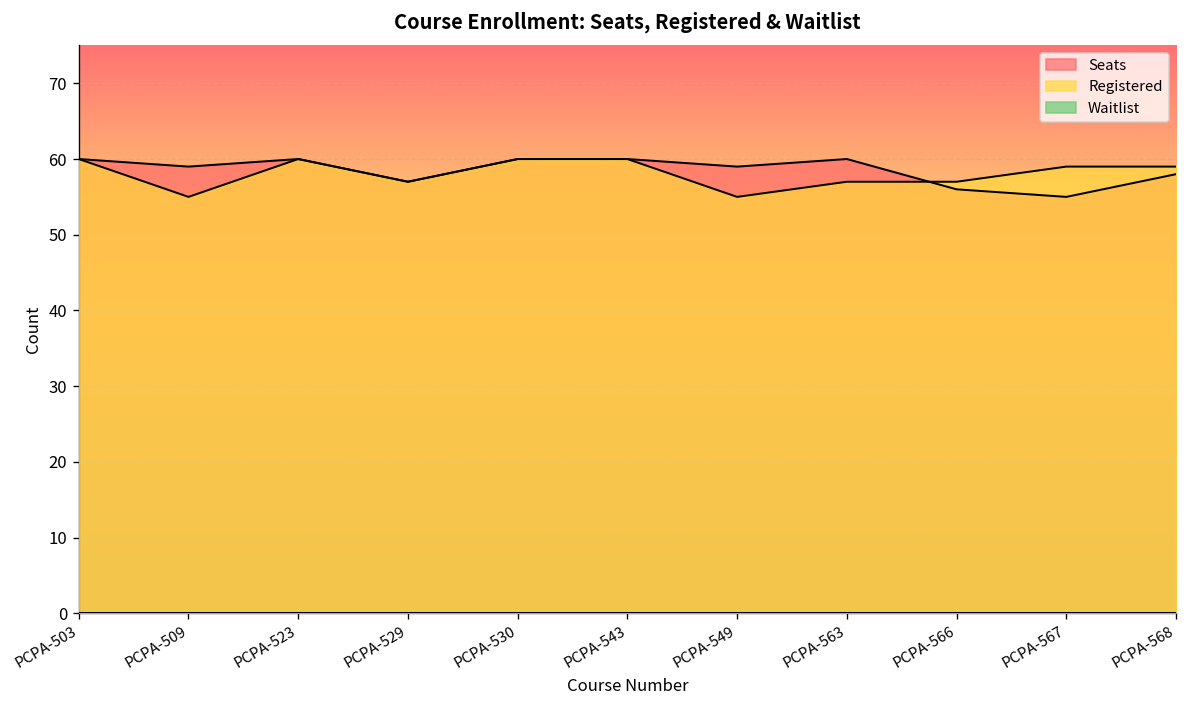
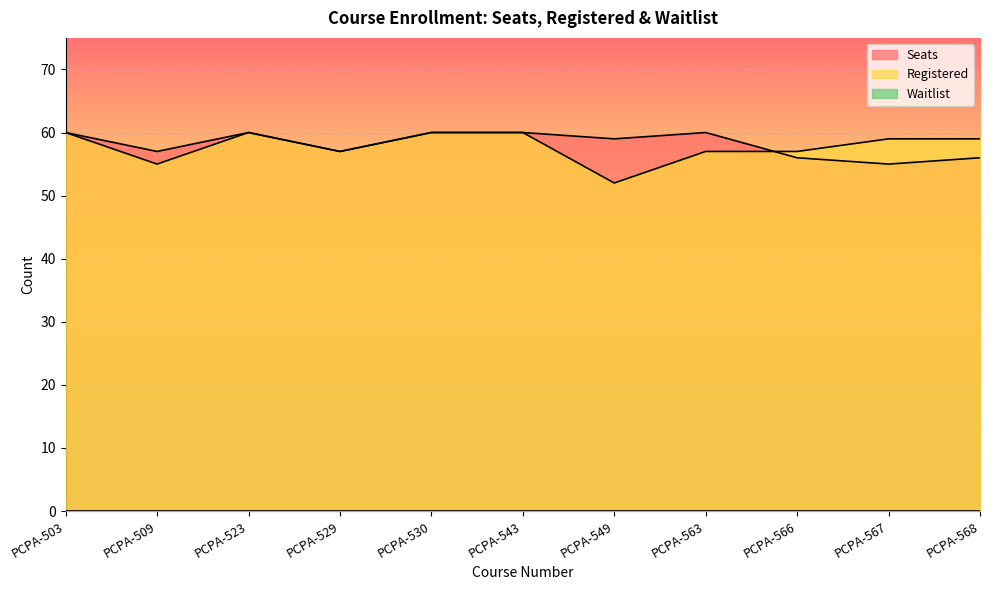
  {
    "Seats": {
-     "PCPA-509": 59,
+     "PCPA-509": 57,
      "PCPA-549": 59,
      "PCPA-563": 60,
      "PCPA-566": 56,
      "PCPA-567": 55,
-     "PCPA-568": 58
+     "PCPA-568": 56
    },
    "Registered": {
      "PCPA-509": 55,
-     "PCPA-549": 55,
+     "PCPA-549": 52,
      "PCPA-563": 57,
      "PCPA-566": 57,
      "PCPA-567": 59,
      "PCPA-568": 59
    },
    "Waitlist": {
      "PCPA-503": 0,
      "PCPA-509": 0,
      "PCPA-523": 0,
      "PCPA-529": 0,
      "PCPA-530": 0,
      "PCPA-543": 0,
      "PCPA-549": 0,
      "PCPA-563": 0,
      "PCPA-566": 0,
      "PCPA-567": 0,
      "PCPA-568": 0
    }
  }
